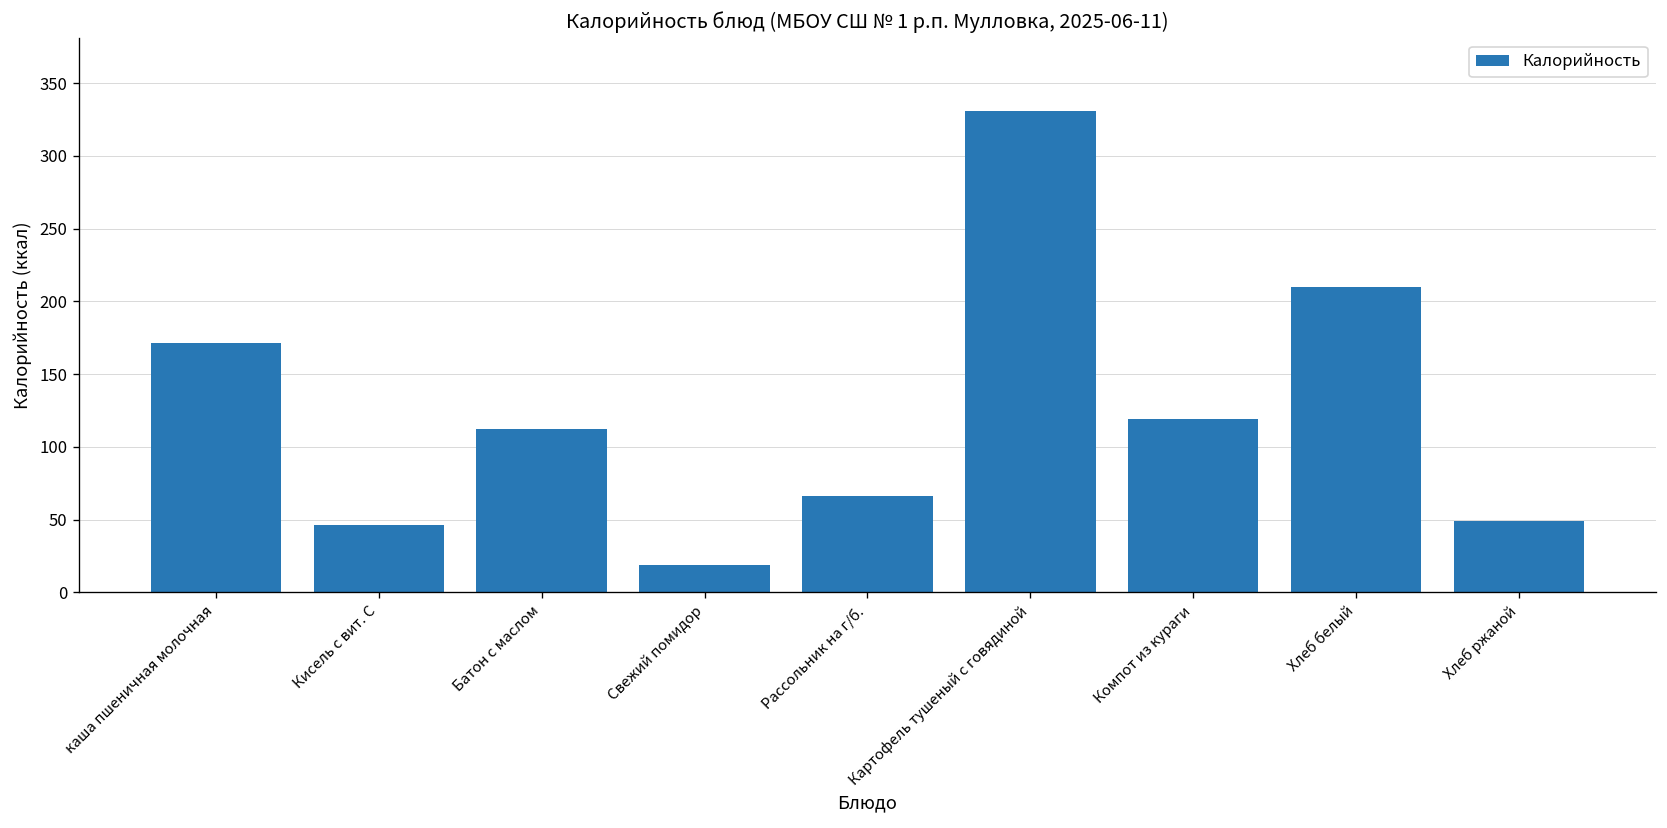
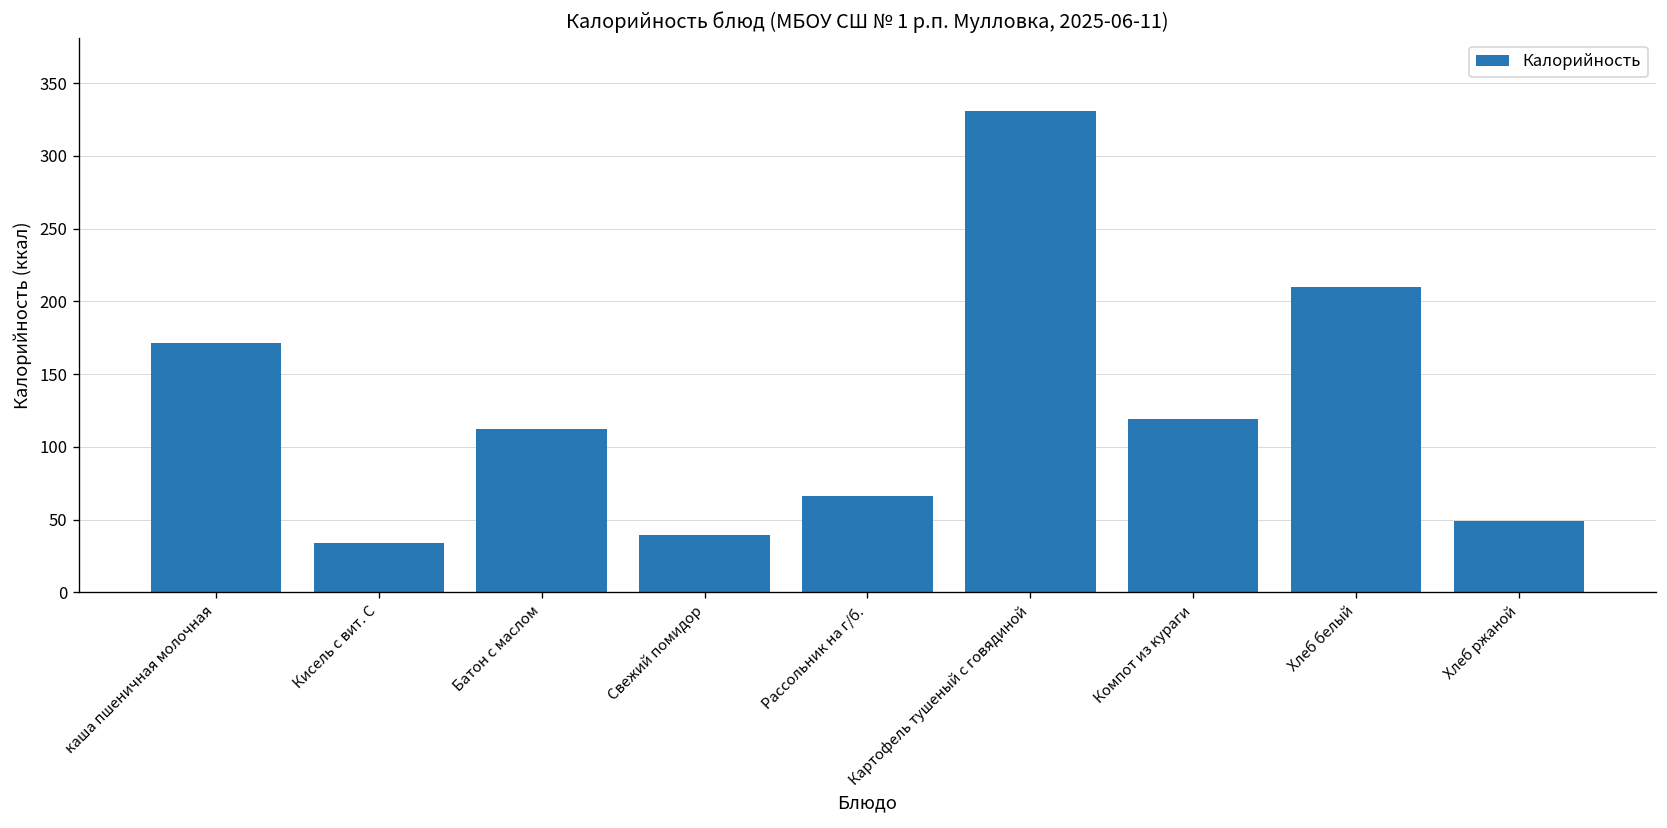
  {
    "каша пшеничная молочная": 171,
-   "Кисель с вит. С": 46,
+   "Кисель с вит. С": 34,
    "Батон с маслом": 112,
-   "Свежий помидор": 19,
+   "Свежий помидор": 39,
    "Рассольник на г/б.": 66,
    "Картофель тушеный с говядиной": 331,
    "Компот из кураги": 119,
    "Хлеб белый": 210,
    "Хлеб ржаной": 49
  }
